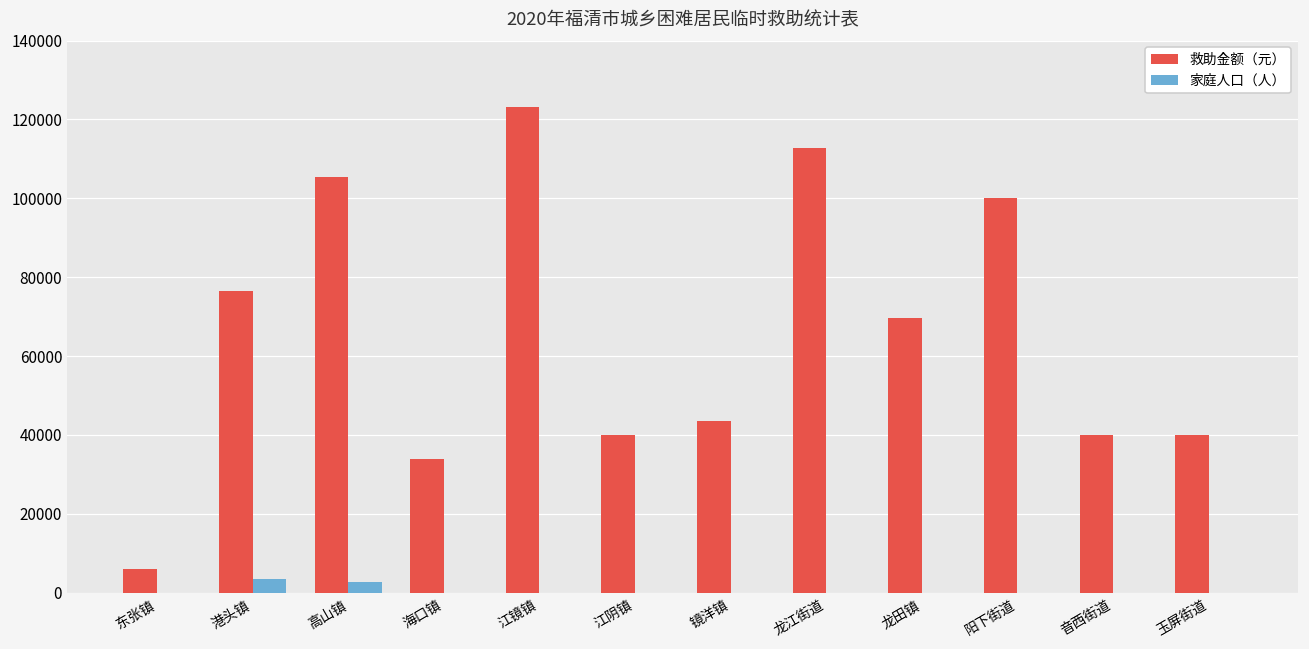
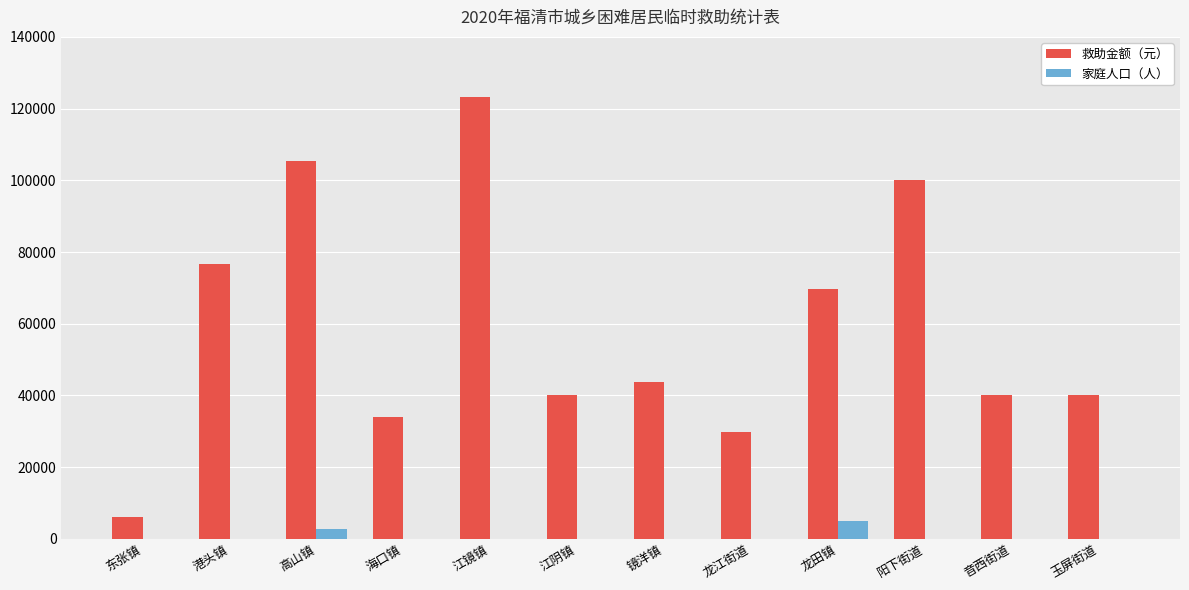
  {
    "救助金额（元）": {
      "东张镇": 6000,
      "港头镇": 77000,
      "高山镇": 105000,
      "海口镇": 34000,
      "江镜镇": 123000,
      "江阴镇": 40000,
      "镜洋镇": 44000,
-     "龙江街道": 113000,
+     "龙江街道": 30000,
      "龙田镇": 70000,
      "阳下街道": 100000,
      "音西街道": 40000,
      "玉屏街道": 40000
    },
    "家庭人口（人）": {
-     "港头镇": 4000,
+     "港头镇": 0,
      "高山镇": 3000,
-     "龙田镇": 0
+     "龙田镇": 5000
    }
  }
